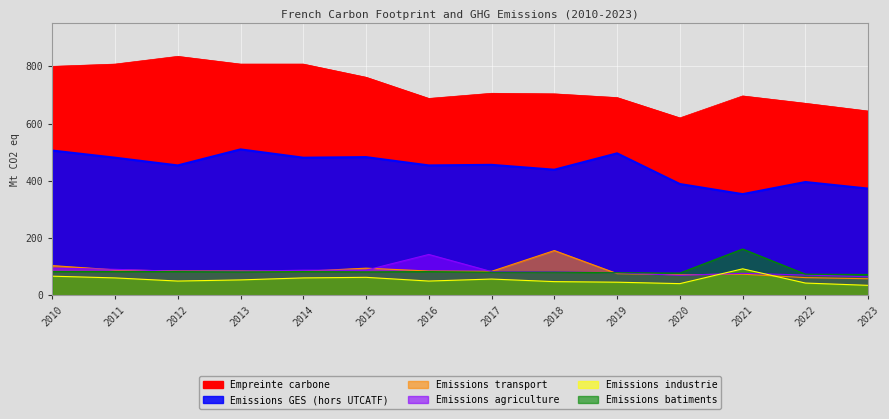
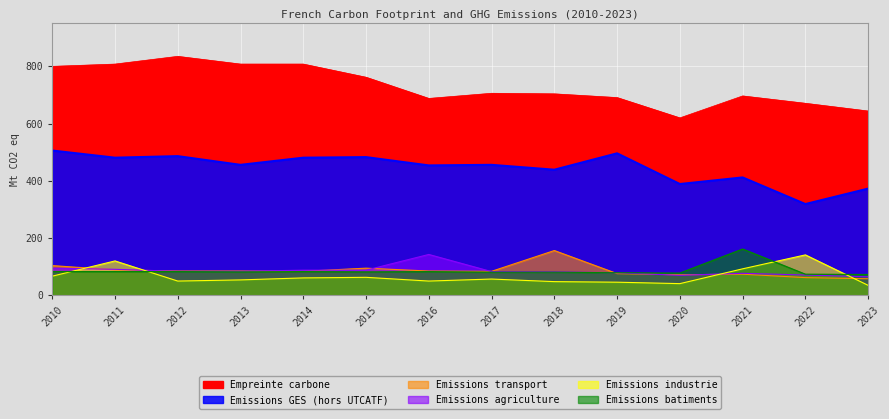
  {
    "Empreinte carbone": {
      "2010": 800,
      "2011": 810,
      "2012": 840,
      "2013": 810,
      "2014": 810,
      "2015": 760,
      "2016": 690,
      "2017": 710,
      "2018": 700,
      "2019": 690,
      "2020": 620,
      "2021": 700,
      "2022": 670,
      "2023": 640
    },
    "Emissions GES (hors UTCATF)": {
      "2010": 510,
      "2011": 480,
-     "2012": 450,
-     "2013": 510,
+     "2012": 490,
+     "2013": 460,
      "2014": 480,
      "2015": 480,
      "2016": 450,
      "2017": 460,
      "2018": 440,
      "2019": 500,
      "2020": 390,
-     "2021": 350,
-     "2022": 400,
+     "2021": 410,
+     "2022": 320,
      "2023": 370
    },
    "Emissions transport": {
      "2010": 100,
      "2018": 160
    },
    "Emissions agriculture": {
      "2010": 100,
      "2016": 140
    },
    "Emissions industrie": {
      "2010": 70,
-     "2011": 60,
+     "2011": 120,
      "2012": 50,
      "2013": 50,
      "2014": 60,
      "2015": 60,
      "2016": 50,
      "2017": 60,
      "2018": 50,
      "2019": 50,
      "2020": 40,
      "2021": 90,
-     "2022": 40,
+     "2022": 140,
      "2023": 40
    },
    "Emissions batiments": {
      "2010": 80,
      "2021": 160
    }
  }
